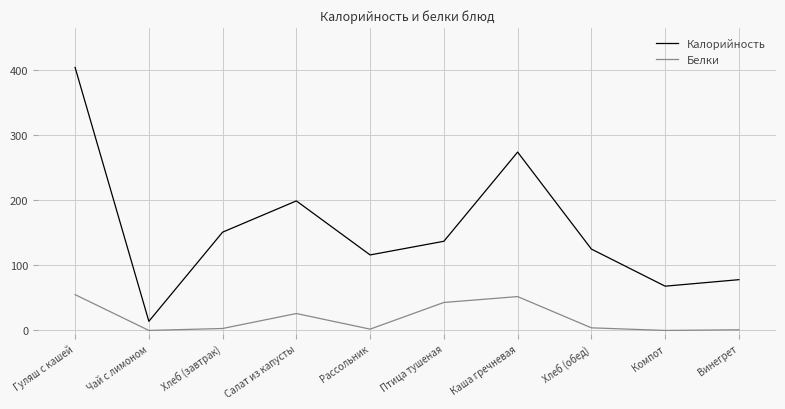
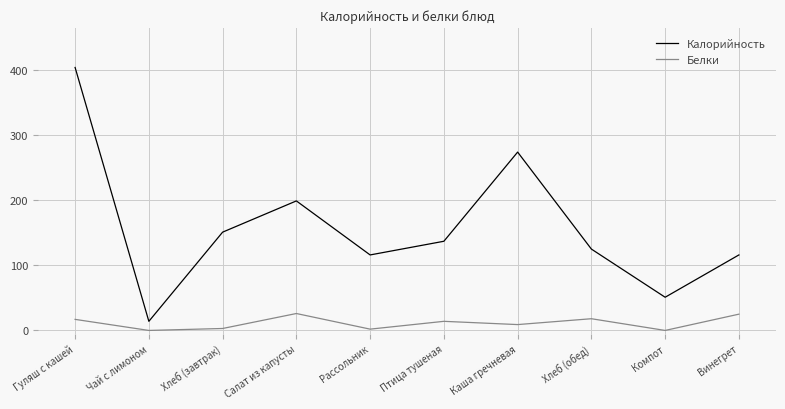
  {
    "Калорийность": {
      "Гуляш с кашей": 400,
      "Чай с лимоном": 10,
      "Хлеб (завтрак)": 150,
      "Салат из капусты": 200,
      "Рассольник": 120,
      "Птица тушеная": 140,
      "Каша гречневая": 270,
      "Хлеб (обед)": 130,
-     "Компот": 70,
-     "Винегрет": 80
+     "Компот": 50,
+     "Винегрет": 120
    },
    "Белки": {
-     "Гуляш с кашей": 60,
+     "Гуляш с кашей": 20,
      "Чай с лимоном": 0,
      "Хлеб (завтрак)": 0,
      "Салат из капусты": 30,
      "Рассольник": 0,
-     "Птица тушеная": 40,
-     "Каша гречневая": 50,
-     "Хлеб (обед)": 0,
+     "Птица тушеная": 10,
+     "Каша гречневая": 10,
+     "Хлеб (обед)": 20,
      "Компот": 0,
-     "Винегрет": 0
+     "Винегрет": 30
    }
  }
